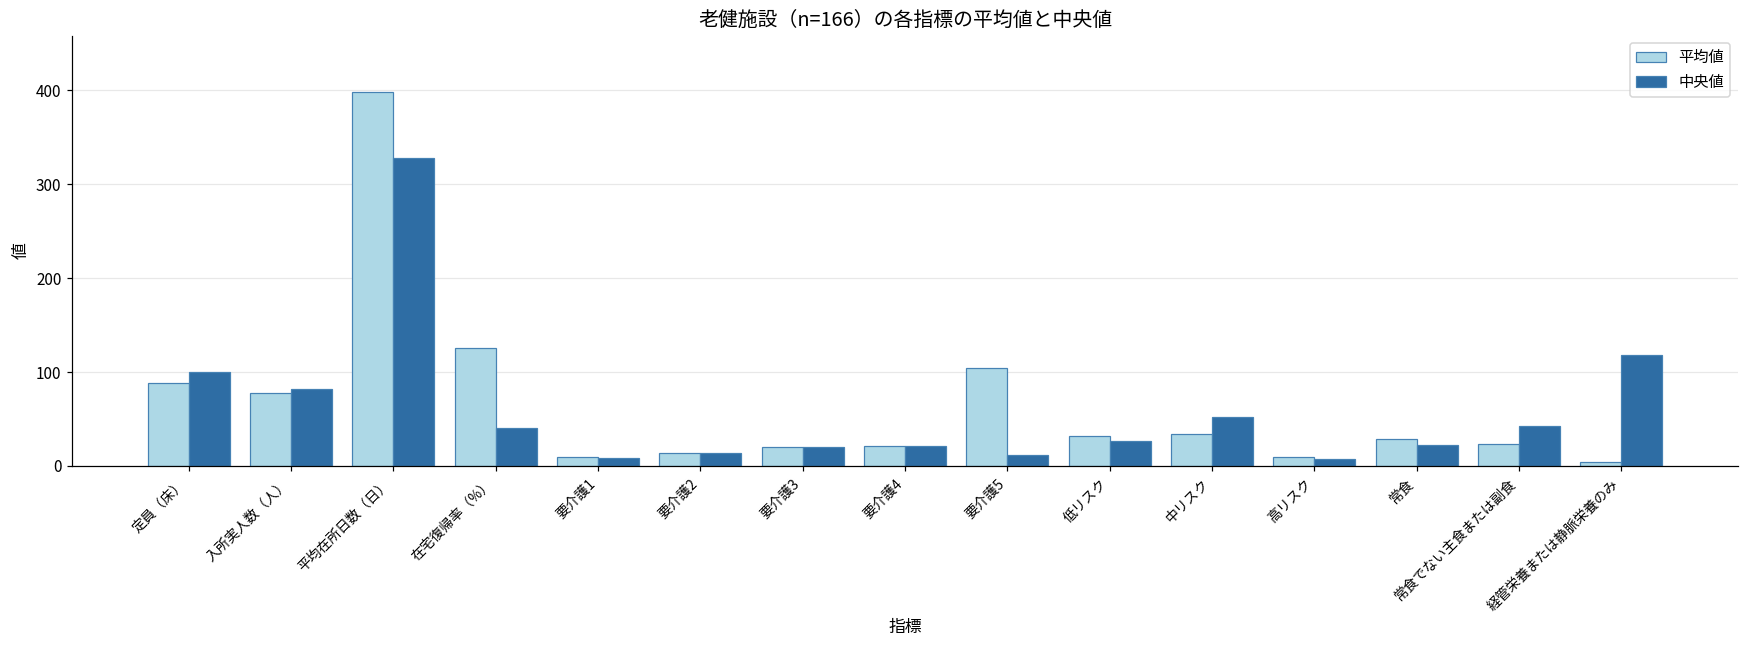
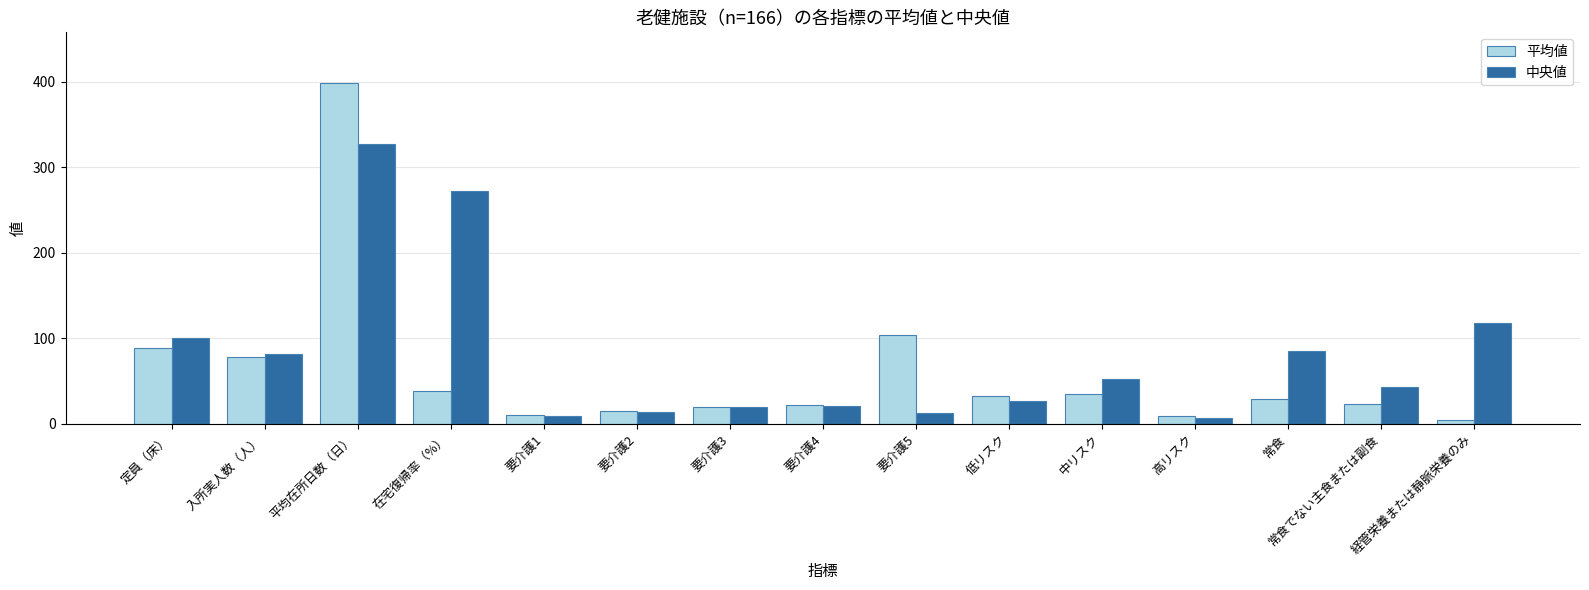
  {
    "平均値": {
      "定員（床）": 90,
      "入所実人数（人）": 80,
      "平均在所日数（日）": 400,
-     "在宅復帰率（%）": 130,
+     "在宅復帰率（%）": 40,
      "要介護1": 10,
      "要介護2": 10,
      "要介護3": 20,
      "要介護4": 20,
      "要介護5": 100,
      "低リスク": 30,
      "中リスク": 30,
      "高リスク": 10,
      "常食": 30,
      "常食でない主食または副食": 20,
      "経管栄養または静脈栄養のみ": 0
    },
    "中央値": {
      "定員（床）": 100,
      "入所実人数（人）": 80,
      "平均在所日数（日）": 330,
-     "在宅復帰率（%）": 40,
+     "在宅復帰率（%）": 270,
      "要介護1": 10,
      "要介護2": 10,
      "要介護3": 20,
      "要介護4": 20,
      "要介護5": 10,
      "低リスク": 30,
      "中リスク": 50,
      "高リスク": 10,
-     "常食": 20,
+     "常食": 80,
      "常食でない主食または副食": 40,
      "経管栄養または静脈栄養のみ": 120
    }
  }
